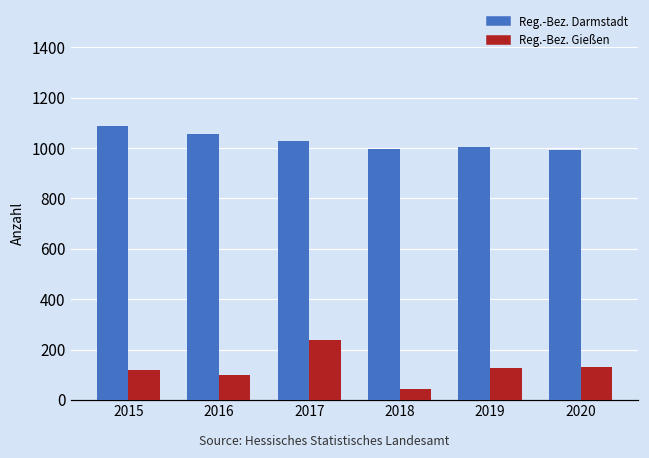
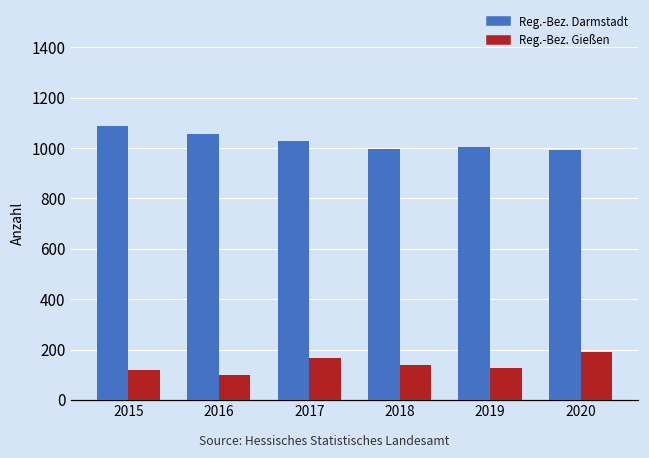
  {
    "Reg.-Bez. Darmstadt": {
      "2015": 1090,
      "2016": 1060,
      "2017": 1030,
      "2018": 1000,
      "2019": 1000,
      "2020": 990
    },
    "Reg.-Bez. Gießen": {
      "2015": 120,
      "2016": 100,
-     "2017": 240,
-     "2018": 40,
+     "2017": 170,
+     "2018": 140,
      "2019": 130,
-     "2020": 130
+     "2020": 190
    }
  }
